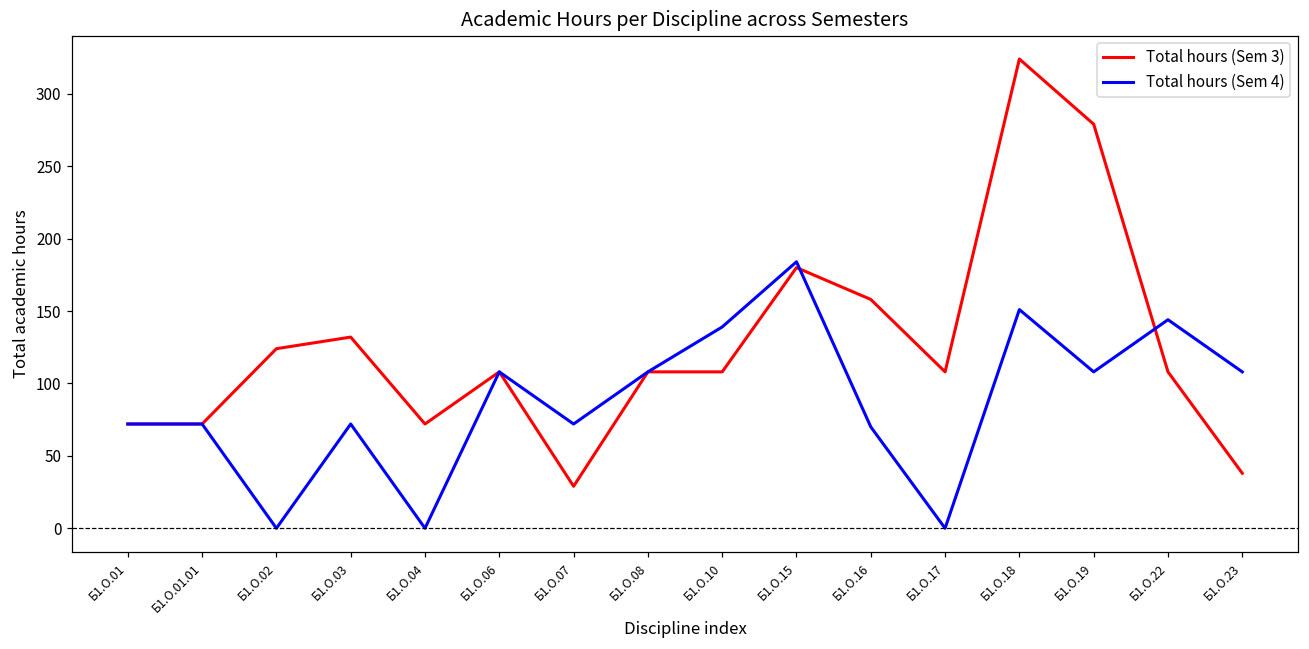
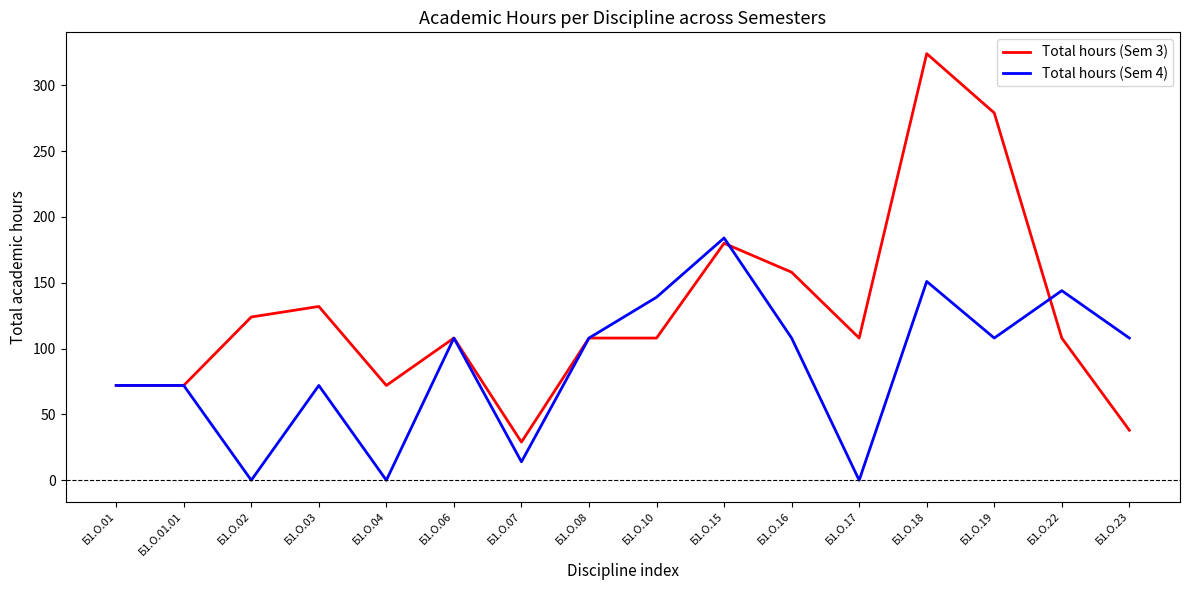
  {
    "Total hours (Sem 3)": {
      "Б1.О.02": 124,
      "Б1.О.03": 132,
      "Б1.О.04": 72,
      "Б1.О.07": 29,
      "Б1.О.10": 108,
      "Б1.О.15": 180,
      "Б1.О.16": 158,
      "Б1.О.17": 108,
      "Б1.О.18": 324,
      "Б1.О.19": 279,
      "Б1.О.22": 108,
      "Б1.О.23": 38
    },
    "Total hours (Sem 4)": {
      "Б1.О.02": 0,
      "Б1.О.03": 72,
      "Б1.О.04": 0,
-     "Б1.О.07": 72,
+     "Б1.О.07": 14,
      "Б1.О.10": 139,
      "Б1.О.15": 184,
-     "Б1.О.16": 70,
+     "Б1.О.16": 108,
      "Б1.О.17": 0,
      "Б1.О.18": 151,
      "Б1.О.19": 108,
      "Б1.О.22": 144,
      "Б1.О.23": 108
    }
  }
